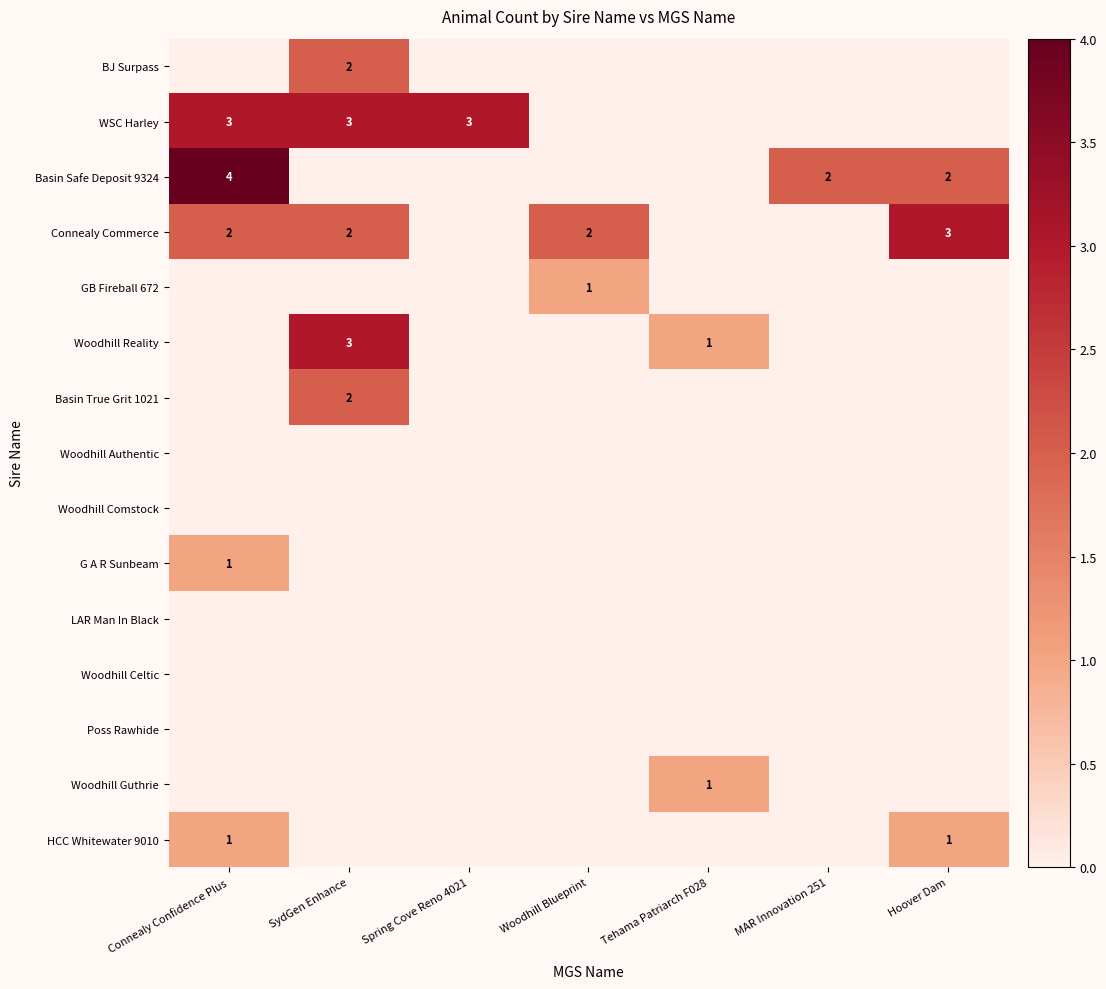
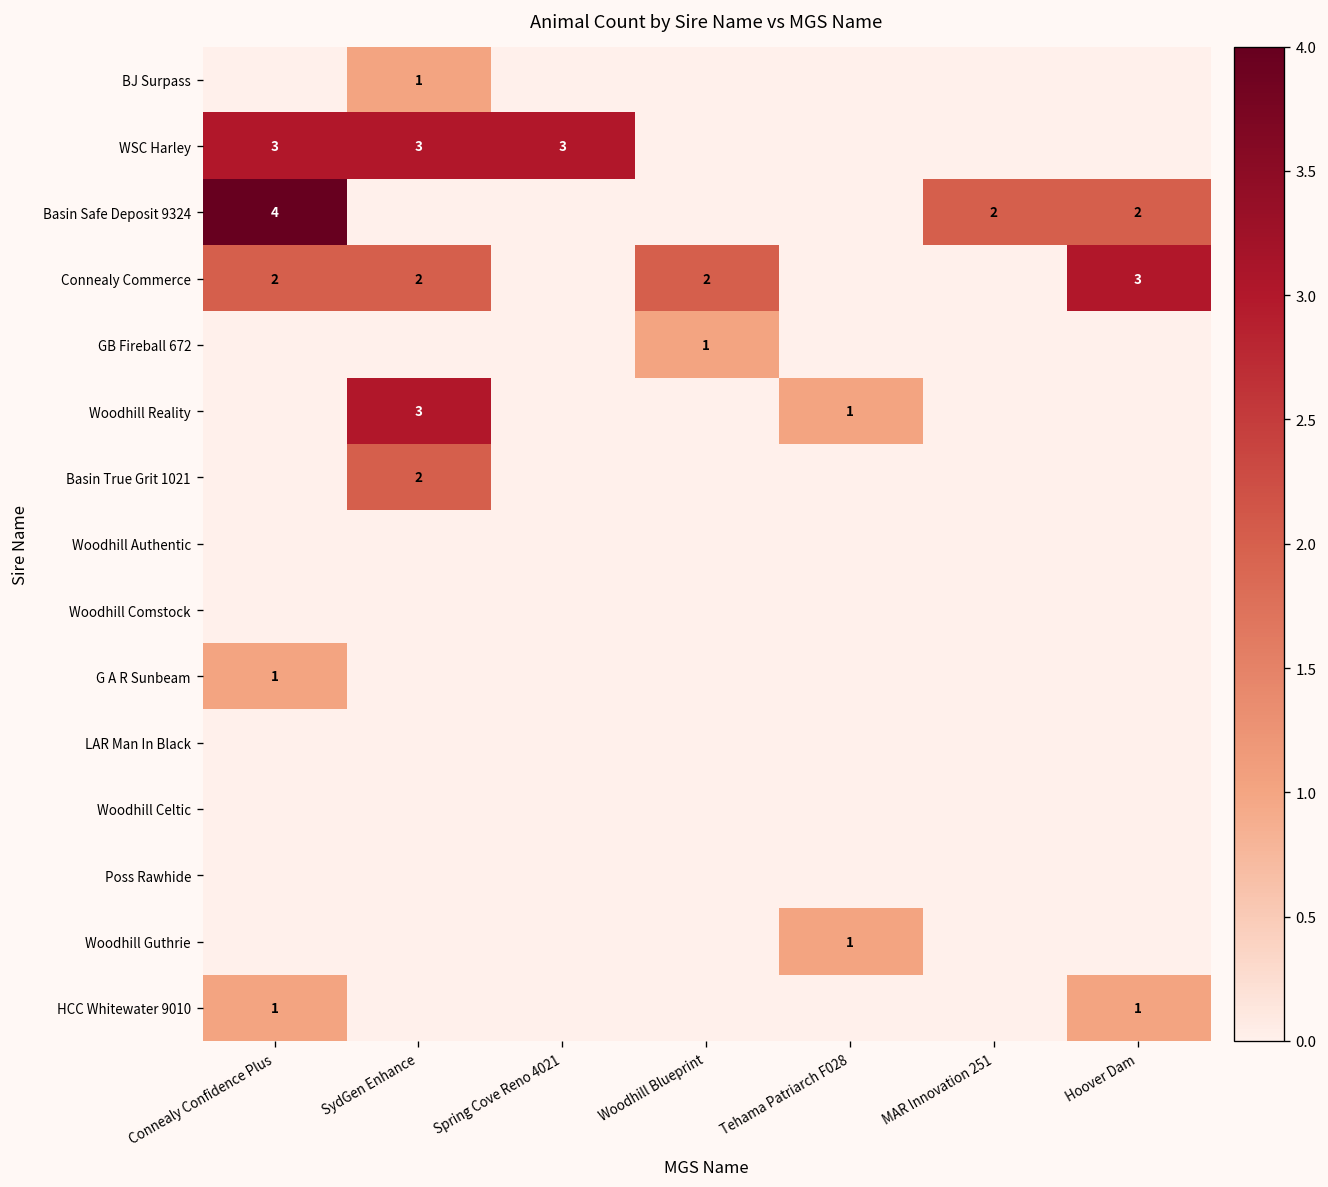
  {
    "BJ Surpass": {
-     "SydGen Enhance": 2
+     "SydGen Enhance": 1
    },
    "WSC Harley": {
      "Connealy Confidence Plus": 3,
      "SydGen Enhance": 3,
      "Spring Cove Reno 4021": 3
    },
    "Basin Safe Deposit 9324": {
      "Connealy Confidence Plus": 4,
      "MAR Innovation 251": 2,
      "Hoover Dam": 2
    },
    "Connealy Commerce": {
      "Connealy Confidence Plus": 2,
      "SydGen Enhance": 2,
      "Woodhill Blueprint": 2,
      "Hoover Dam": 3
    },
    "GB Fireball 672": {
      "Woodhill Blueprint": 1
    },
    "Woodhill Reality": {
      "SydGen Enhance": 3,
      "Tehama Patriarch F028": 1
    },
    "Basin True Grit 1021": {
      "SydGen Enhance": 2
    },
    "G A R Sunbeam": {
      "Connealy Confidence Plus": 1
    },
    "Woodhill Guthrie": {
      "Tehama Patriarch F028": 1
    },
    "HCC Whitewater 9010": {
      "Connealy Confidence Plus": 1,
      "Hoover Dam": 1
    }
  }
